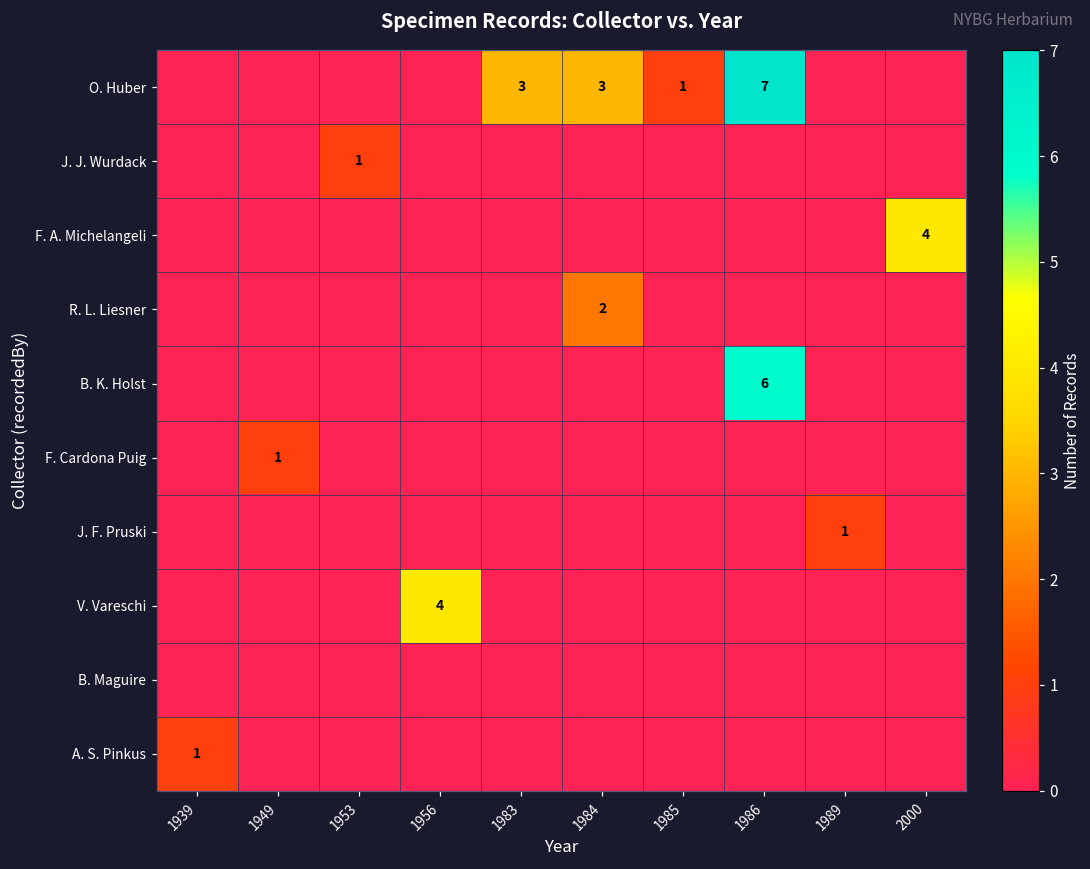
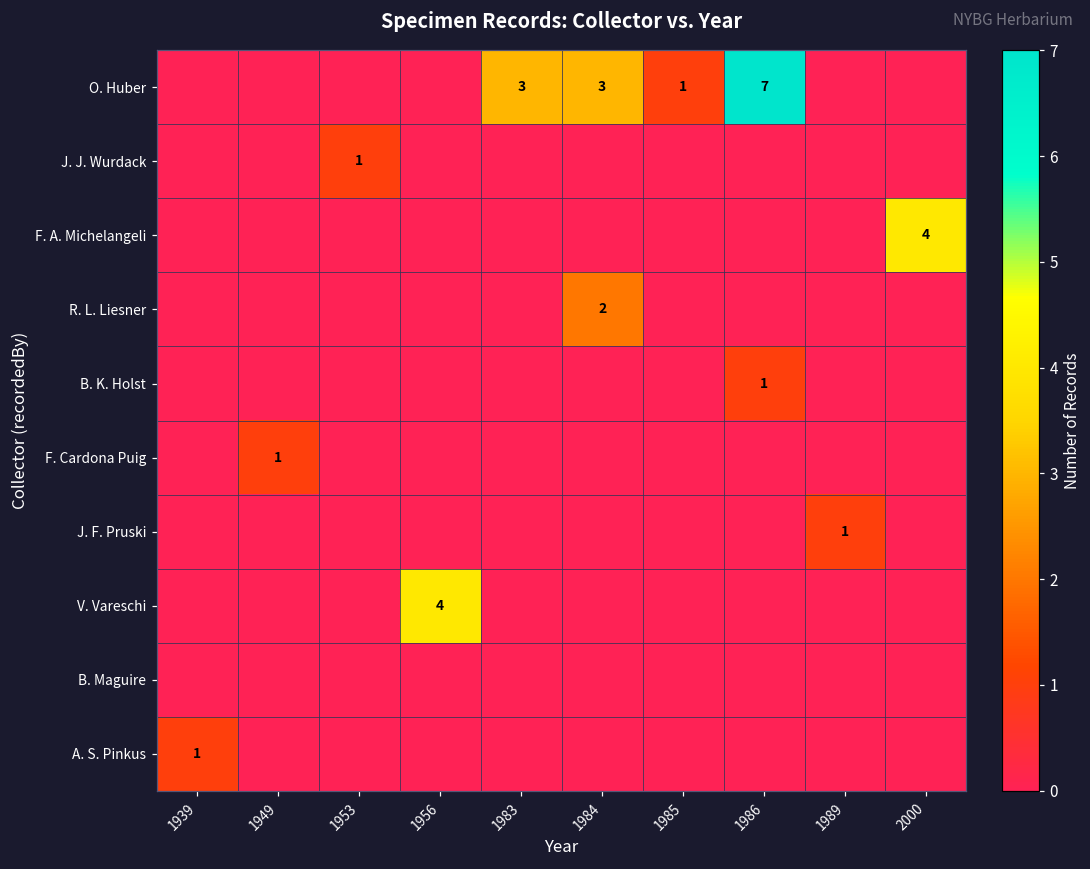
  {
    "O. Huber": {
      "1983": 3,
      "1984": 3,
      "1985": 1,
      "1986": 7
    },
    "J. J. Wurdack": {
      "1953": 1
    },
    "F. A. Michelangeli": {
      "2000": 4
    },
    "R. L. Liesner": {
      "1984": 2
    },
    "B. K. Holst": {
-     "1986": 6
+     "1986": 1
    },
    "F. Cardona Puig": {
      "1949": 1
    },
    "J. F. Pruski": {
      "1989": 1
    },
    "V. Vareschi": {
      "1956": 4
    },
    "A. S. Pinkus": {
      "1939": 1
    }
  }
